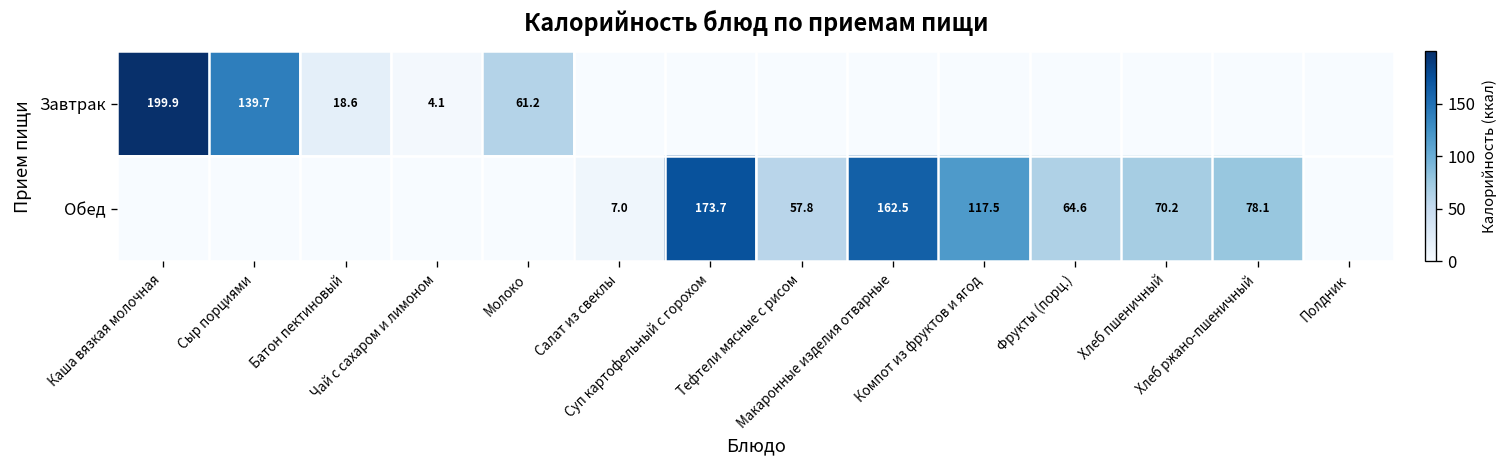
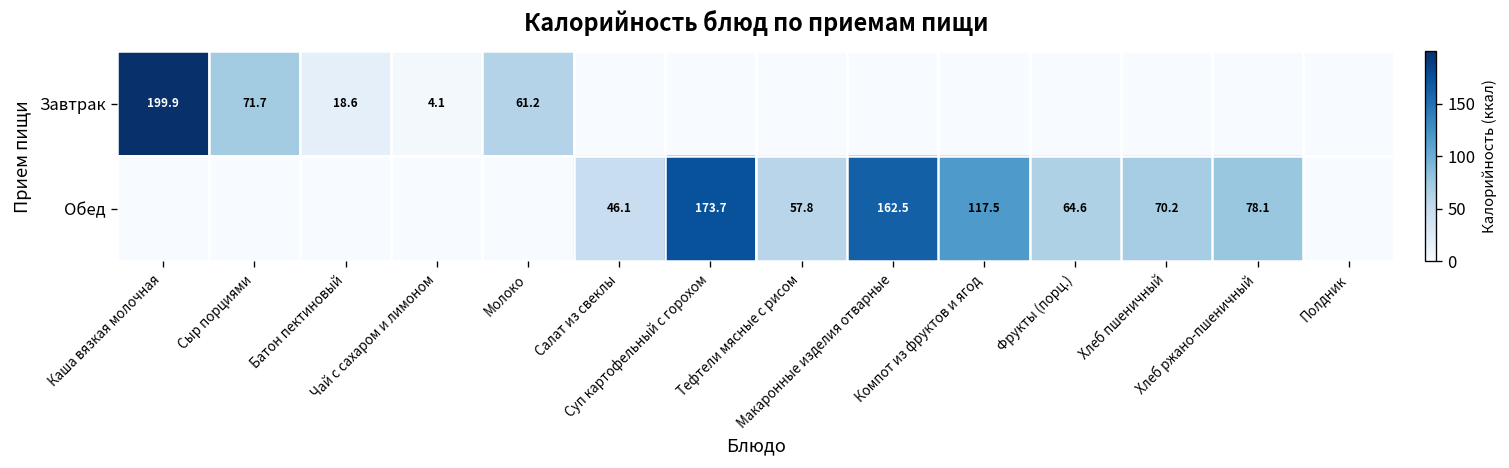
  {
    "Завтрак": {
      "Каша вязкая молочная": 199.9,
-     "Сыр порциями": 139.7,
+     "Сыр порциями": 71.7,
      "Батон пектиновый": 18.6,
      "Чай с сахаром и лимоном": 4.1,
      "Молоко": 61.2
    },
    "Обед": {
-     "Салат из свеклы": 7.0,
+     "Салат из свеклы": 46.1,
      "Суп картофельный с горохом": 173.7,
      "Тефтели мясные с рисом": 57.8,
      "Макаронные изделия отварные": 162.5,
      "Компот из фруктов и ягод": 117.5,
      "Фрукты (порц.)": 64.6,
      "Хлеб пшеничный": 70.2,
      "Хлеб ржано-пшеничный": 78.1
    }
  }
